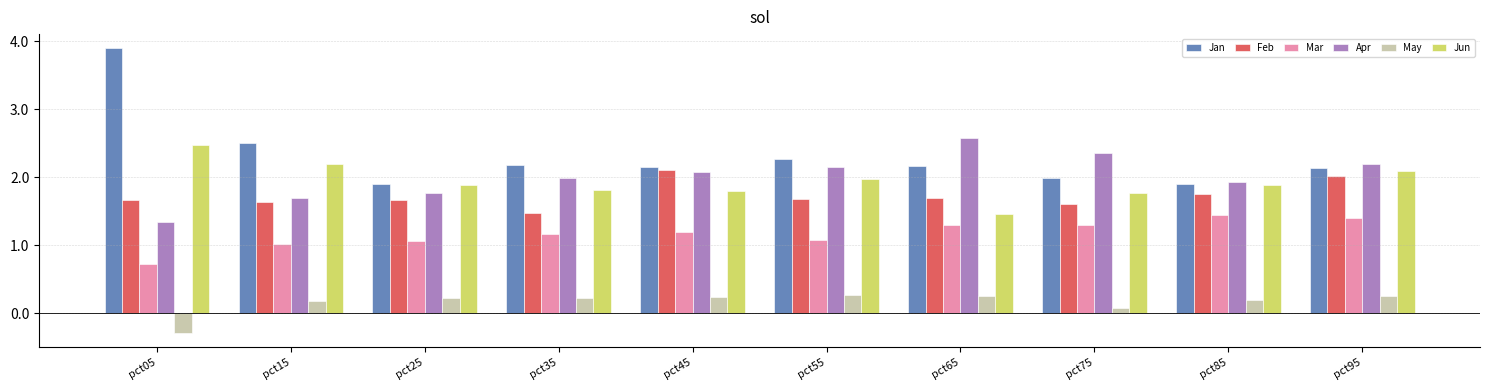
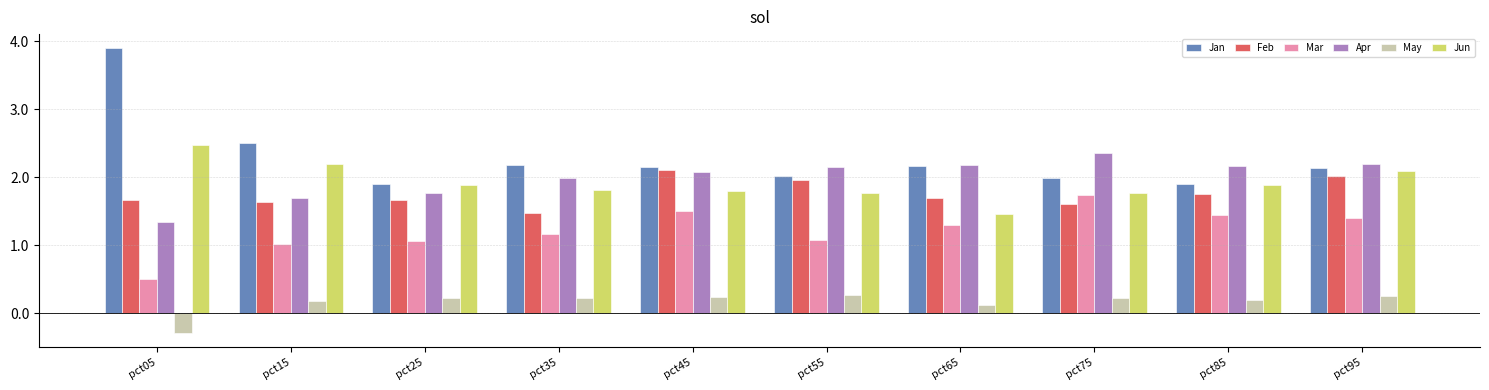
  {
    "Jan": {
      "pct05": 3.9,
      "pct15": 2.5,
      "pct25": 1.9,
      "pct35": 2.2,
      "pct45": 2.2,
-     "pct55": 2.3,
+     "pct55": 2.0,
      "pct65": 2.2,
      "pct75": 2.0,
      "pct85": 1.9,
      "pct95": 2.1
    },
    "Feb": {
      "pct05": 1.7,
      "pct15": 1.6,
      "pct25": 1.7,
      "pct35": 1.5,
      "pct45": 2.1,
-     "pct55": 1.7,
+     "pct55": 2.0,
      "pct65": 1.7,
      "pct75": 1.6,
      "pct85": 1.8,
      "pct95": 2.0
    },
    "Mar": {
-     "pct05": 0.7,
+     "pct05": 0.5,
      "pct15": 1.0,
      "pct25": 1.1,
      "pct35": 1.2,
-     "pct45": 1.2,
+     "pct45": 1.5,
      "pct55": 1.1,
      "pct65": 1.3,
-     "pct75": 1.3,
+     "pct75": 1.7,
      "pct85": 1.4,
      "pct95": 1.4
    },
    "Apr": {
      "pct05": 1.3,
      "pct15": 1.7,
      "pct25": 1.8,
      "pct35": 2.0,
      "pct45": 2.1,
      "pct55": 2.1,
-     "pct65": 2.6,
+     "pct65": 2.2,
      "pct75": 2.4,
-     "pct85": 1.9,
+     "pct85": 2.2,
      "pct95": 2.2
    },
    "May": {
      "pct05": -0.3,
      "pct15": 0.2,
      "pct25": 0.2,
      "pct35": 0.2,
      "pct45": 0.2,
      "pct55": 0.3,
-     "pct65": 0.3,
-     "pct75": 0.1,
+     "pct65": 0.1,
+     "pct75": 0.2,
      "pct85": 0.2,
      "pct95": 0.3
    },
    "Jun": {
      "pct05": 2.5,
      "pct15": 2.2,
      "pct25": 1.9,
      "pct35": 1.8,
      "pct45": 1.8,
-     "pct55": 2.0,
+     "pct55": 1.8,
      "pct65": 1.5,
      "pct75": 1.8,
      "pct85": 1.9,
      "pct95": 2.1
    }
  }
